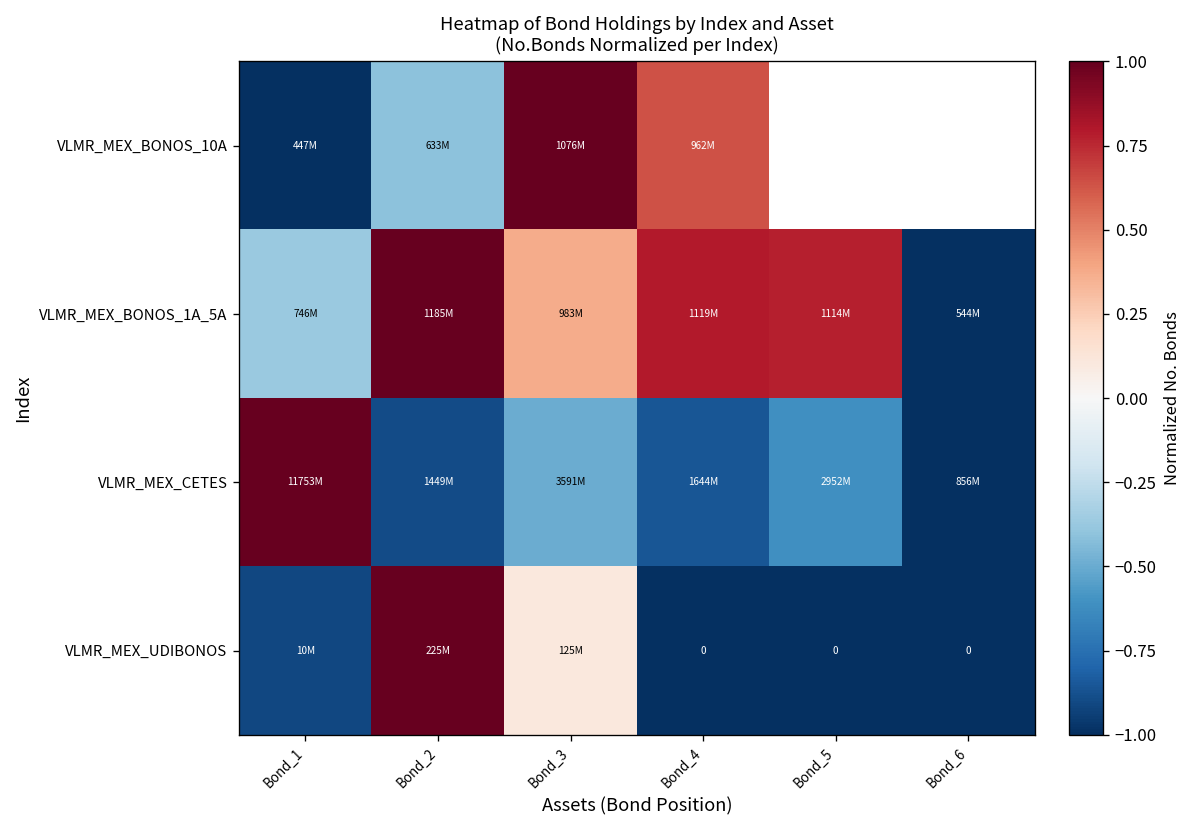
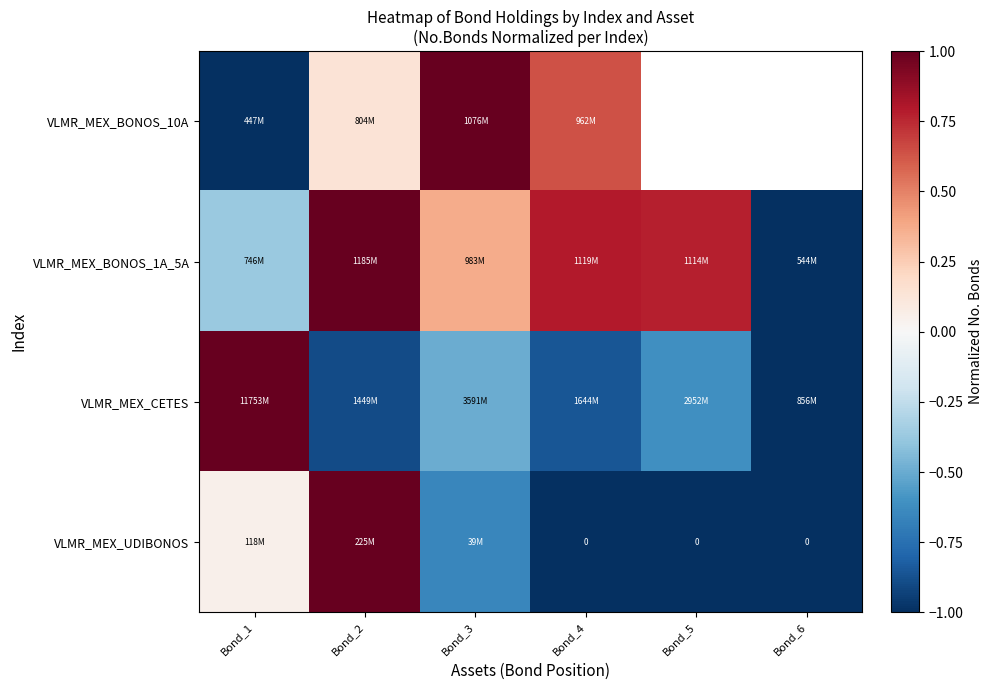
  {
    "VLMR_MEX_BONOS_10A": {
      "Bond_1": "447M",
-     "Bond_2": "633M",
+     "Bond_2": "804M",
      "Bond_3": "1076M",
      "Bond_4": "962M"
    },
    "VLMR_MEX_BONOS_1A_5A": {
      "Bond_1": "746M",
      "Bond_2": "1185M",
      "Bond_3": "983M",
      "Bond_4": "1119M",
      "Bond_5": "1114M",
      "Bond_6": "544M"
    },
    "VLMR_MEX_CETES": {
      "Bond_1": "11753M",
      "Bond_2": "1449M",
      "Bond_3": "3591M",
      "Bond_4": "1644M",
      "Bond_5": "2952M",
      "Bond_6": "856M"
    },
    "VLMR_MEX_UDIBONOS": {
-     "Bond_1": "10M",
+     "Bond_1": "118M",
      "Bond_2": "225M",
-     "Bond_3": "125M",
+     "Bond_3": "39M",
      "Bond_4": "0",
      "Bond_5": "0",
      "Bond_6": "0"
    }
  }
